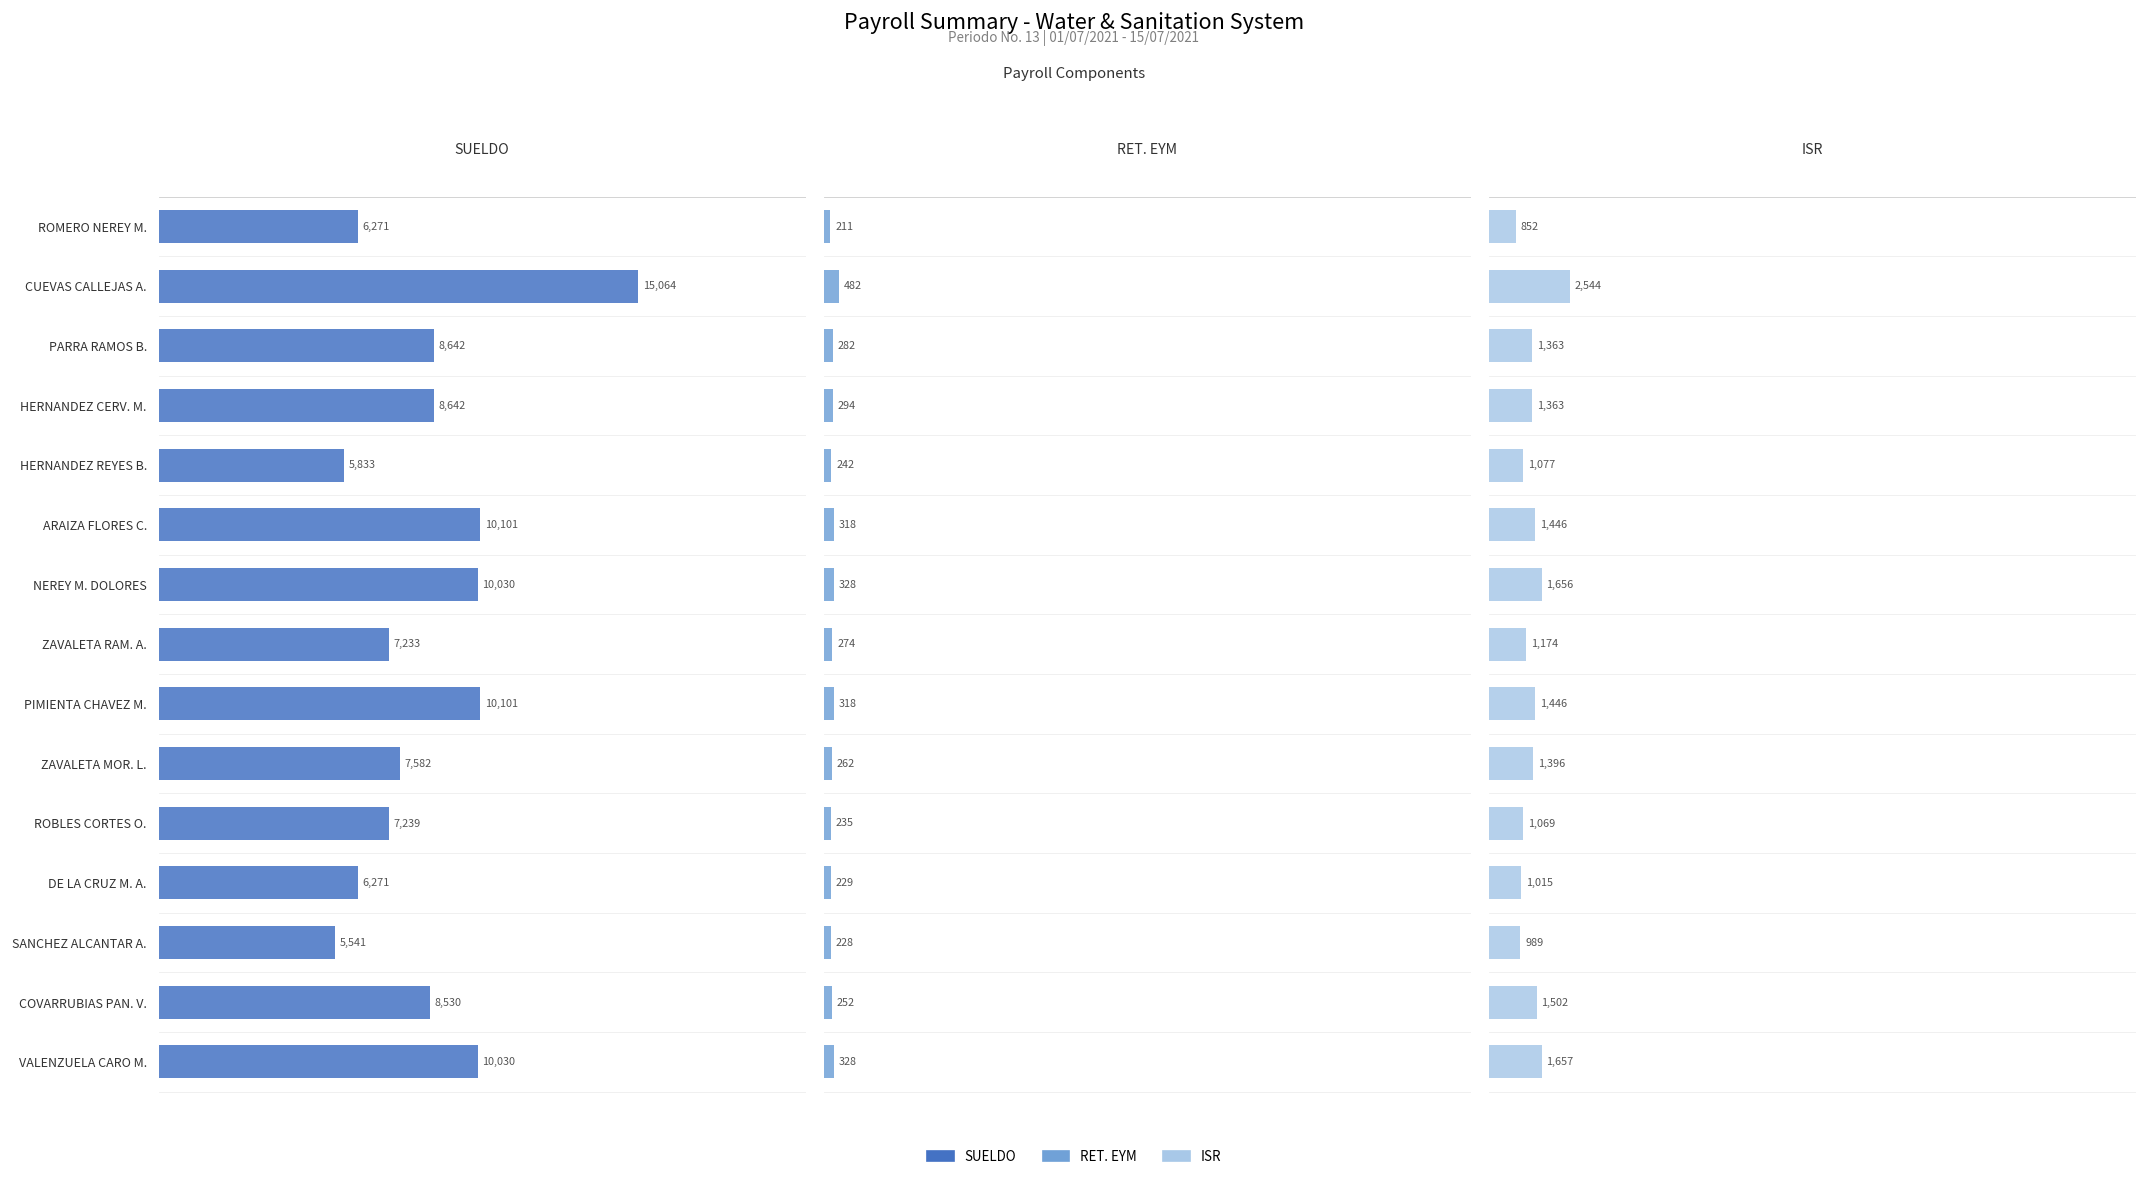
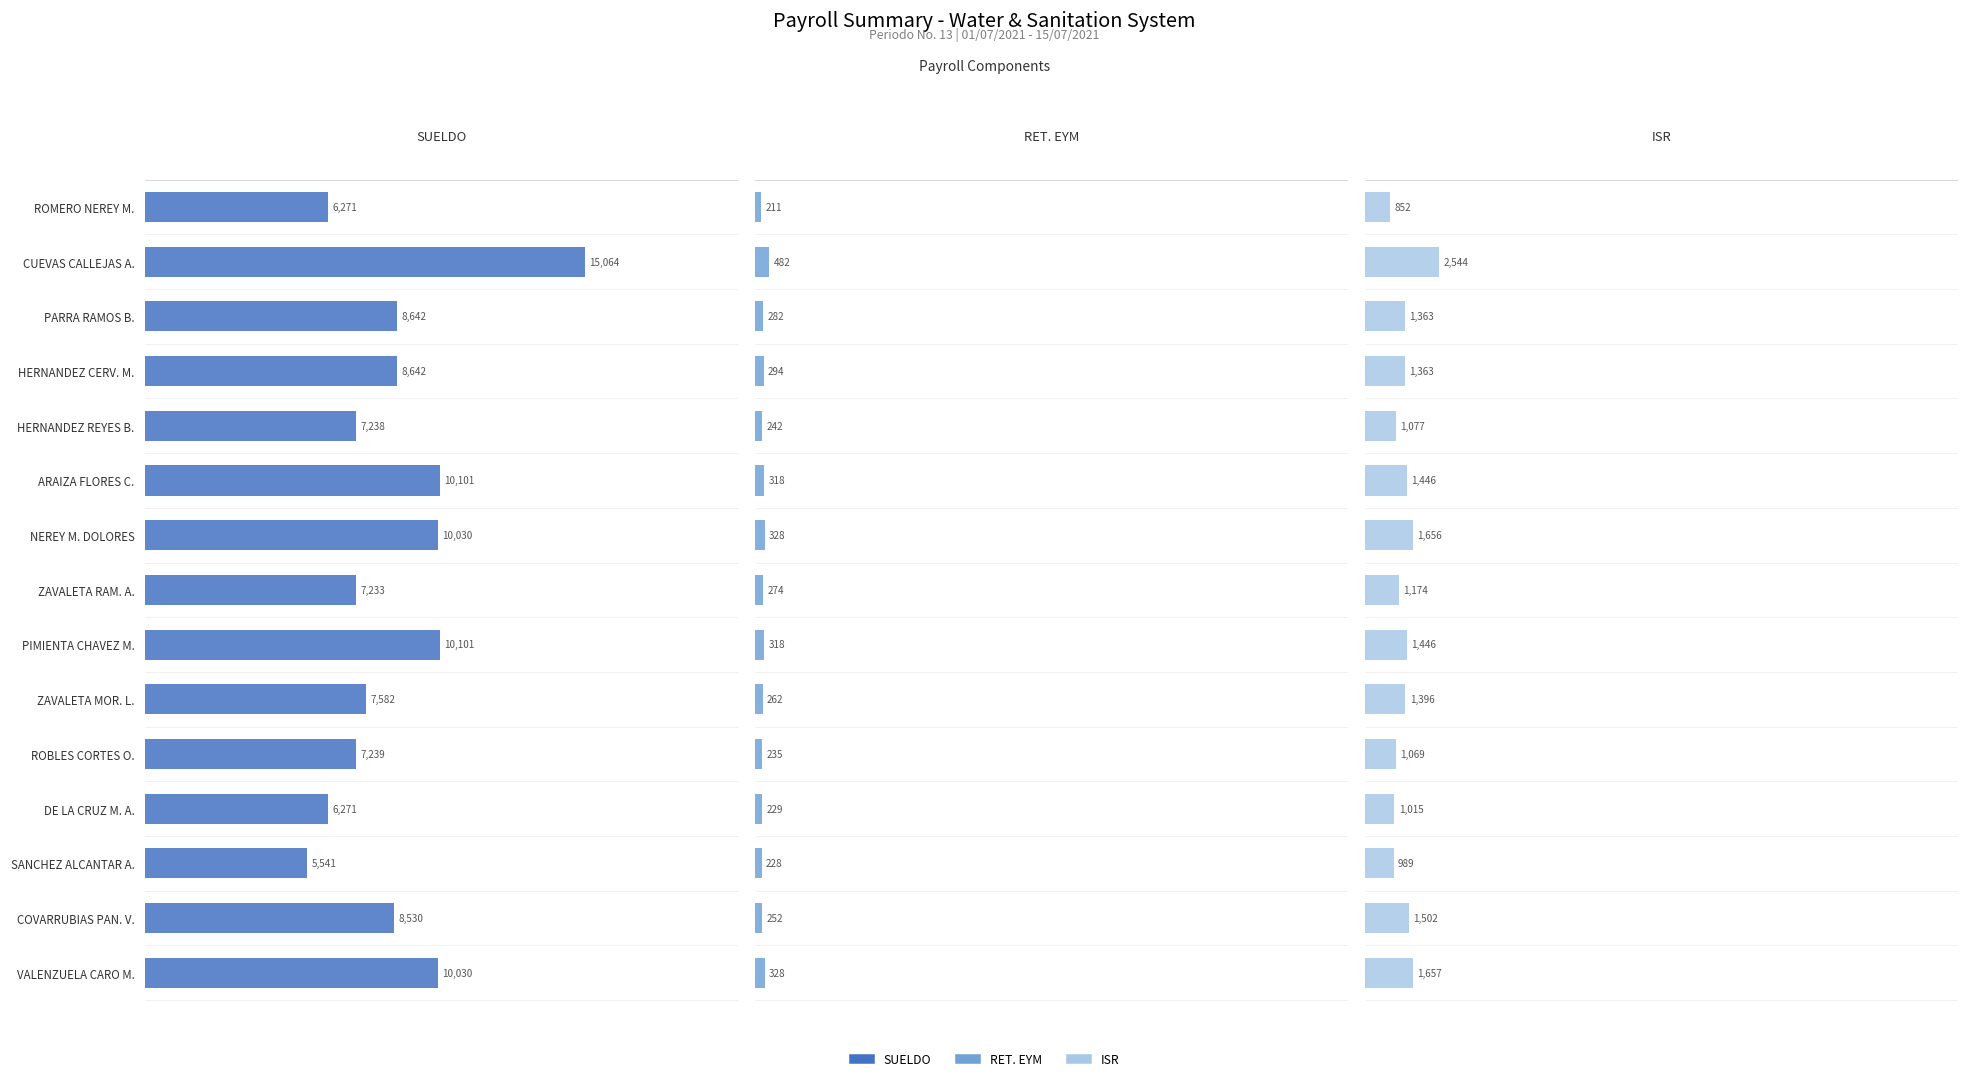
  {
    "SUELDO": {
      "ROMERO NEREY M.": "6,271",
      "CUEVAS CALLEJAS A.": "15,064",
      "PARRA RAMOS B.": "8,642",
      "HERNANDEZ CERV. M.": "8,642",
-     "HERNANDEZ REYES B.": "5,833",
+     "HERNANDEZ REYES B.": "7,238",
      "ARAIZA FLORES C.": "10,101",
      "NEREY M. DOLORES": "10,030",
      "ZAVALETA RAM. A.": "7,233",
      "PIMIENTA CHAVEZ M.": "10,101",
      "ZAVALETA MOR. L.": "7,582",
      "ROBLES CORTES O.": "7,239",
      "DE LA CRUZ M. A.": "6,271",
      "SANCHEZ ALCANTAR A.": "5,541",
      "COVARRUBIAS PAN. V.": "8,530",
      "VALENZUELA CARO M.": "10,030"
    }
  }
